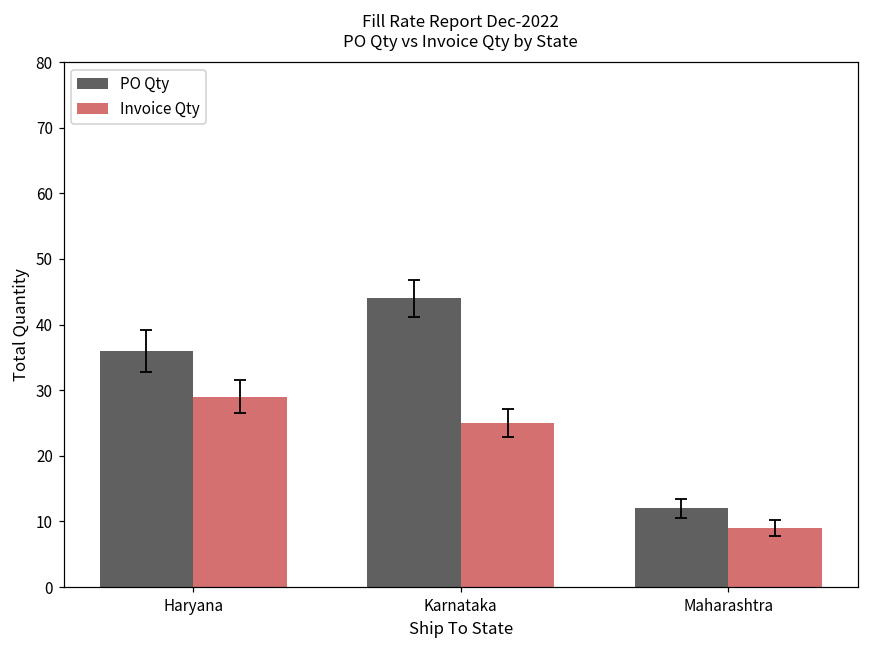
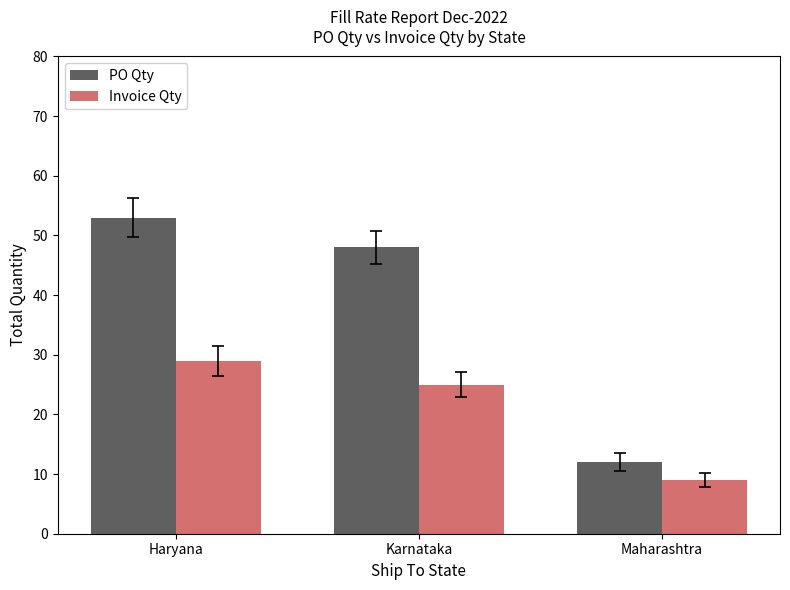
  {
    "PO Qty": {
-     "Haryana": 36,
-     "Karnataka": 44,
+     "Haryana": 53,
+     "Karnataka": 48,
      "Maharashtra": 12
    },
    "Invoice Qty": {
      "Haryana": 29,
      "Karnataka": 25,
      "Maharashtra": 9
    }
  }
